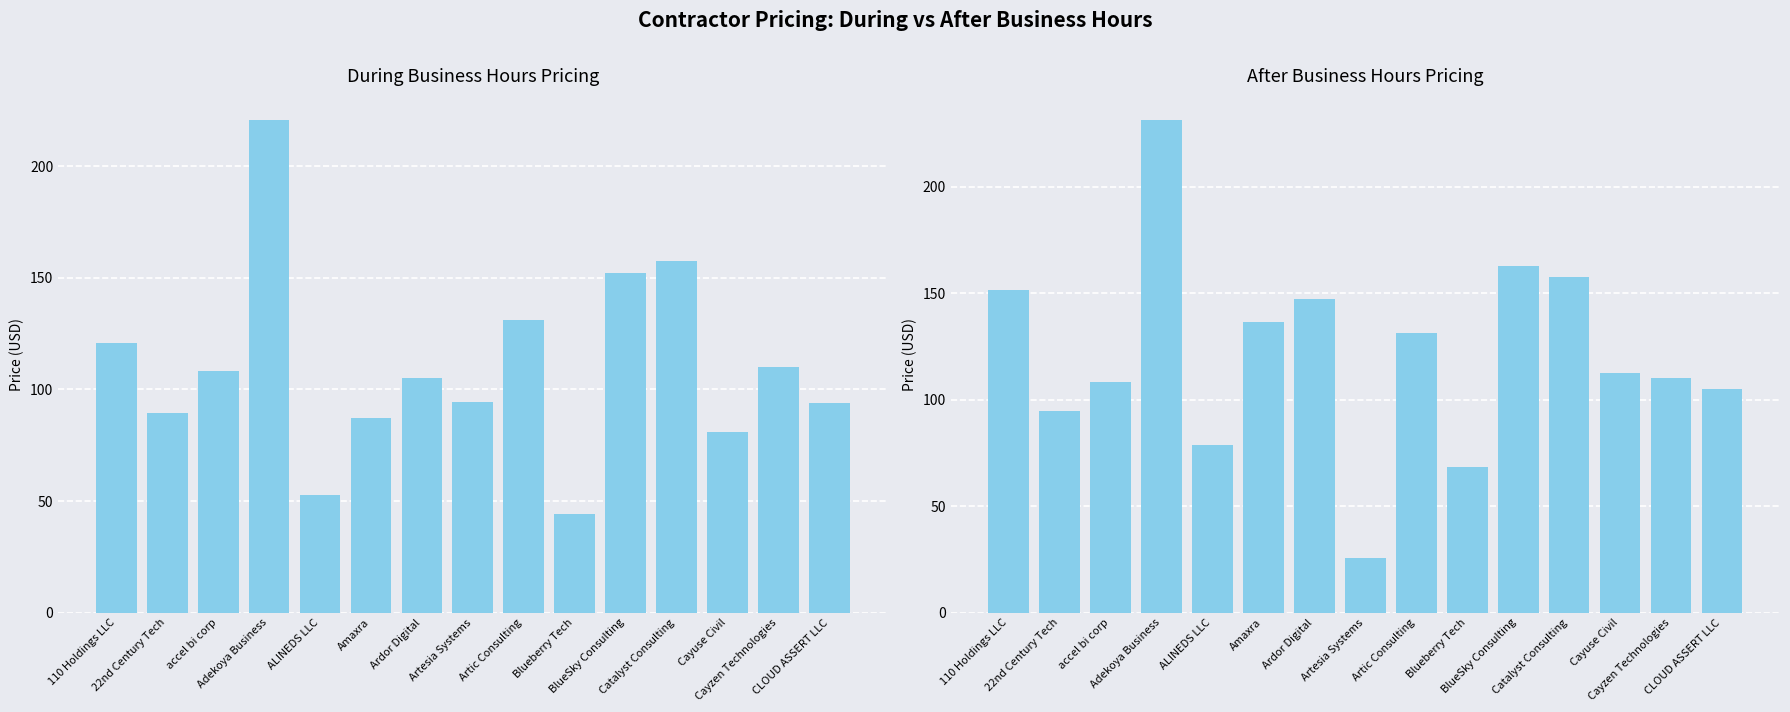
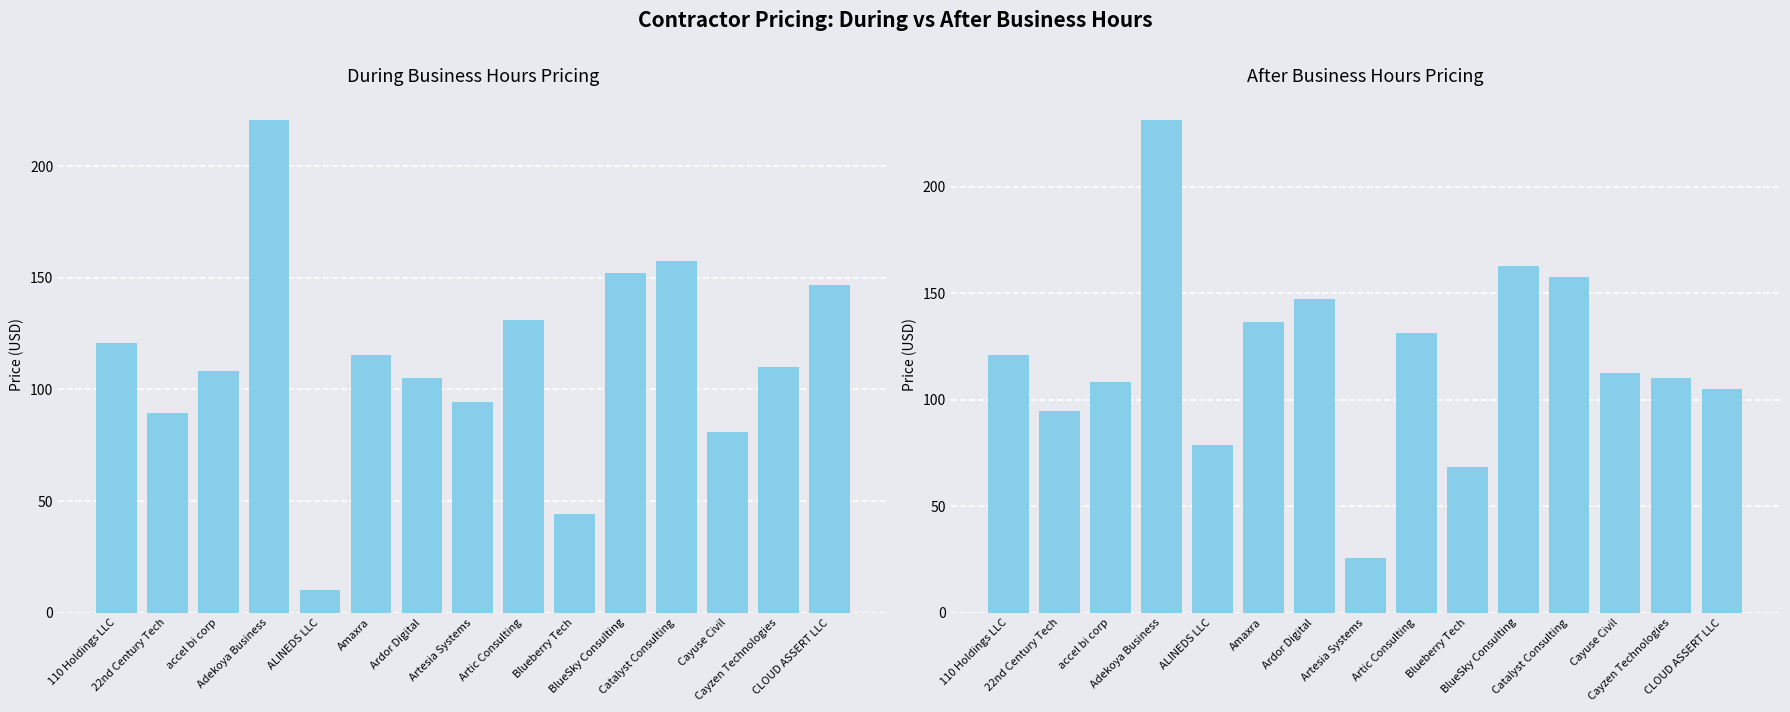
  {
    "During Business Hours Pricing": {
      "110 Holdings LLC": 121,
      "22nd Century Tech": 89,
      "accel bi corp": 108,
      "Adekoya Business": 221,
-     "ALINEDS LLC": 53,
-     "Amaxra": 87,
+     "ALINEDS LLC": 10,
+     "Amaxra": 116,
      "Ardor Digital": 105,
      "Artesia Systems": 95,
      "Artic Consulting": 131,
      "Blueberry Tech": 44,
      "BlueSky Consulting": 152,
      "Catalyst Consulting": 158,
      "Cayuse Civil": 81,
      "Cayzen Technologies": 110,
-     "CLOUD ASSERT LLC": 94
+     "CLOUD ASSERT LLC": 147
    },
    "After Business Hours Pricing": {
-     "110 Holdings LLC": 151,
+     "110 Holdings LLC": 121,
      "22nd Century Tech": 95,
      "accel bi corp": 108,
      "Adekoya Business": 231,
      "ALINEDS LLC": 79,
      "Amaxra": 137,
      "Ardor Digital": 147,
      "Artesia Systems": 26,
      "Artic Consulting": 131,
      "Blueberry Tech": 68,
      "BlueSky Consulting": 163,
      "Catalyst Consulting": 158,
      "Cayuse Civil": 113,
      "Cayzen Technologies": 110,
      "CLOUD ASSERT LLC": 105
    }
  }
